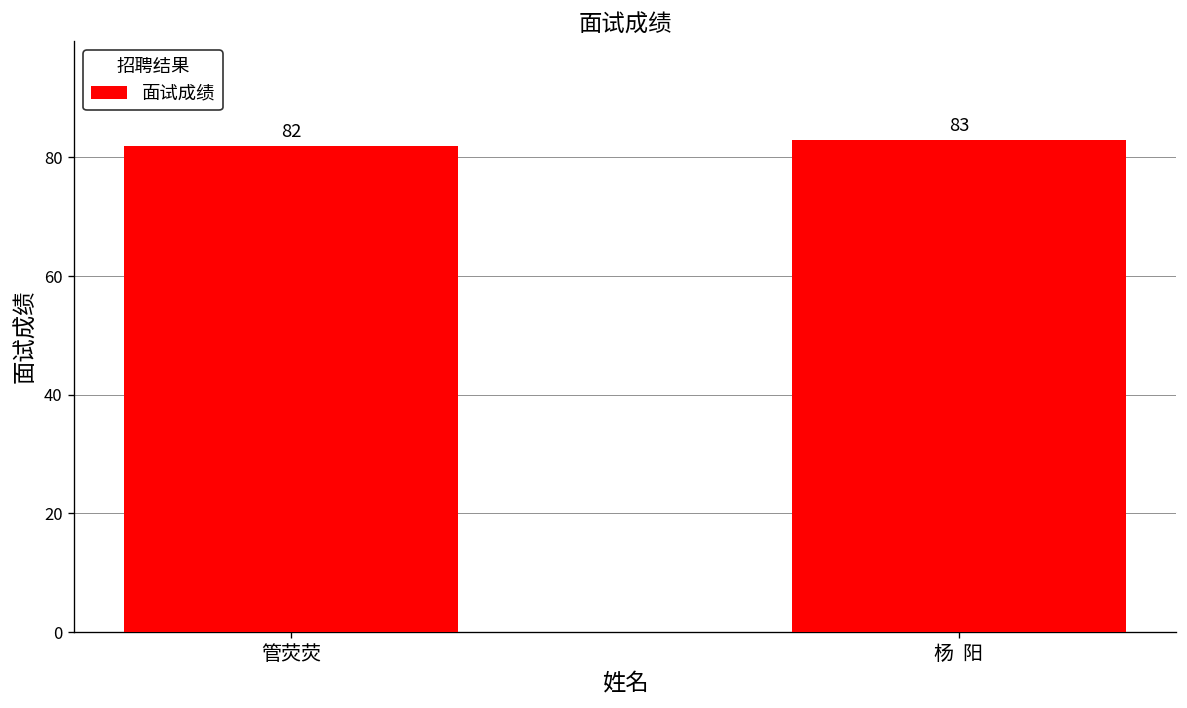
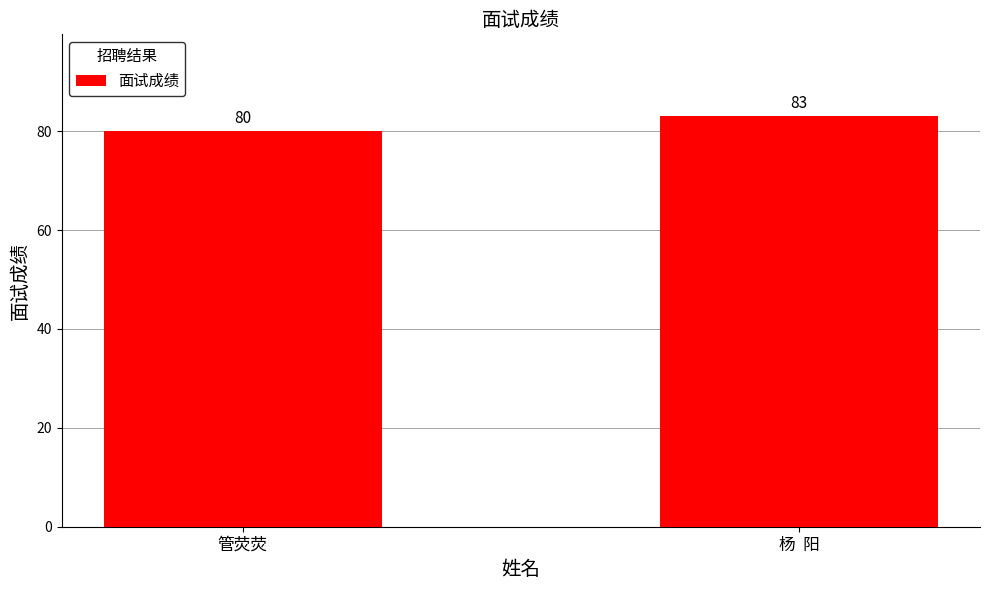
  {
-   "管荧荧": 82,
+   "管荧荧": 80,
    "杨 阳": 83
  }
